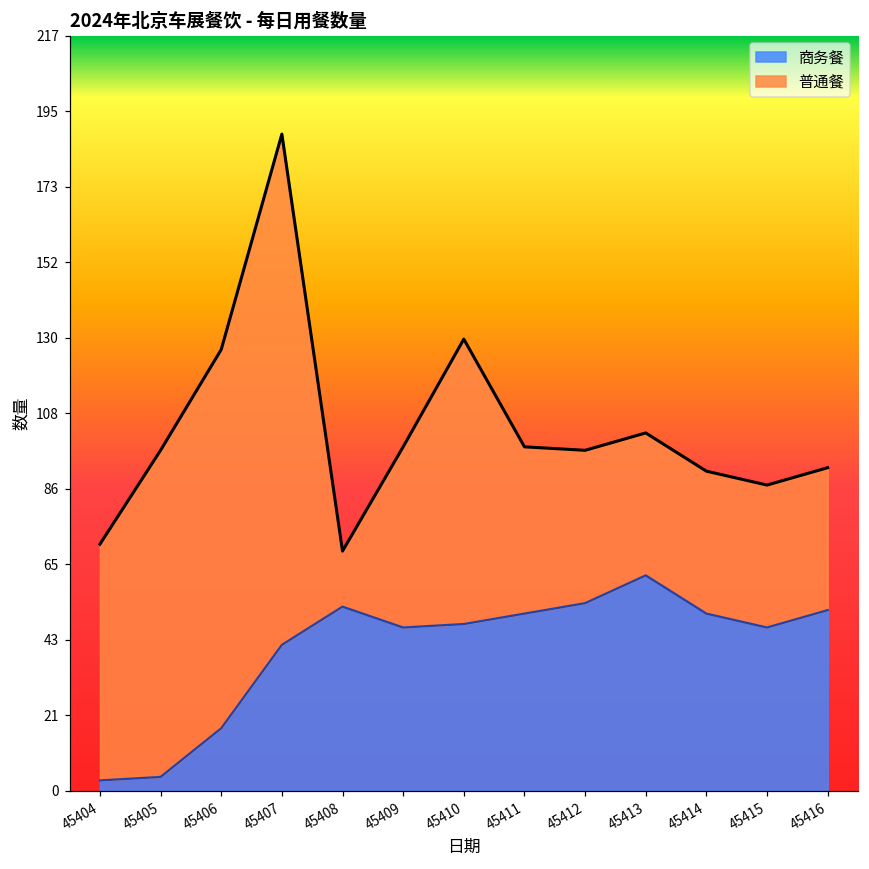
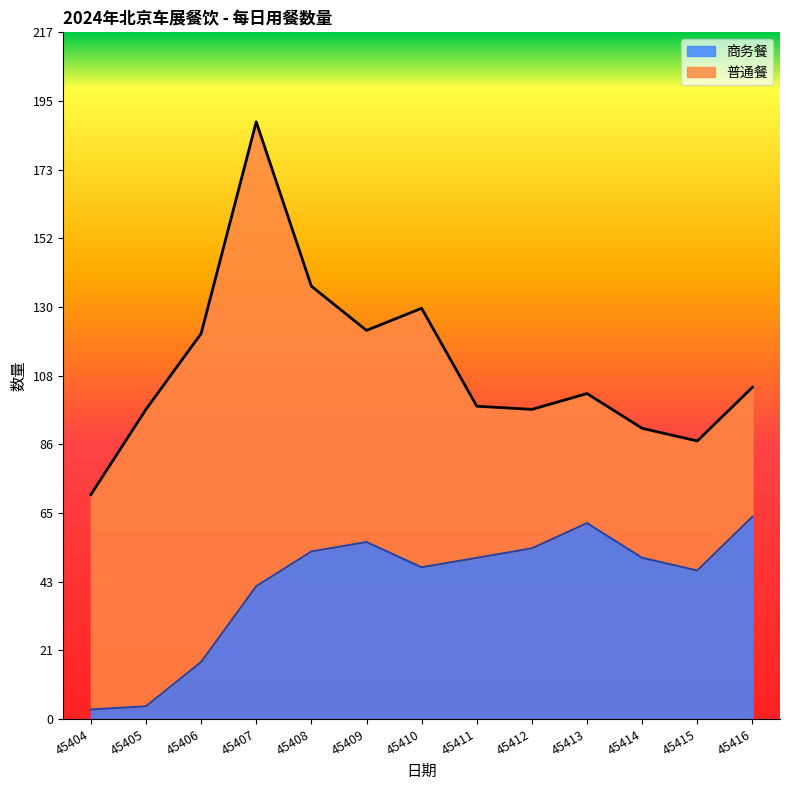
  {
    "商务餐": {
      "45404": 3,
      "45405": 4,
      "45406": 18,
      "45407": 42,
      "45408": 53,
-     "45409": 47,
+     "45409": 56,
      "45410": 48,
      "45411": 51,
      "45412": 54,
      "45413": 62,
      "45414": 51,
      "45415": 47,
-     "45416": 52
+     "45416": 64
    },
    "普通餐": {
      "45404": 68,
      "45405": 94,
-     "45406": 109,
+     "45406": 104,
      "45407": 147,
-     "45408": 16,
-     "45409": 52,
+     "45408": 84,
+     "45409": 67,
      "45410": 82,
      "45411": 48,
      "45412": 44,
      "45413": 41,
      "45414": 41,
      "45415": 41,
      "45416": 41
    }
  }
